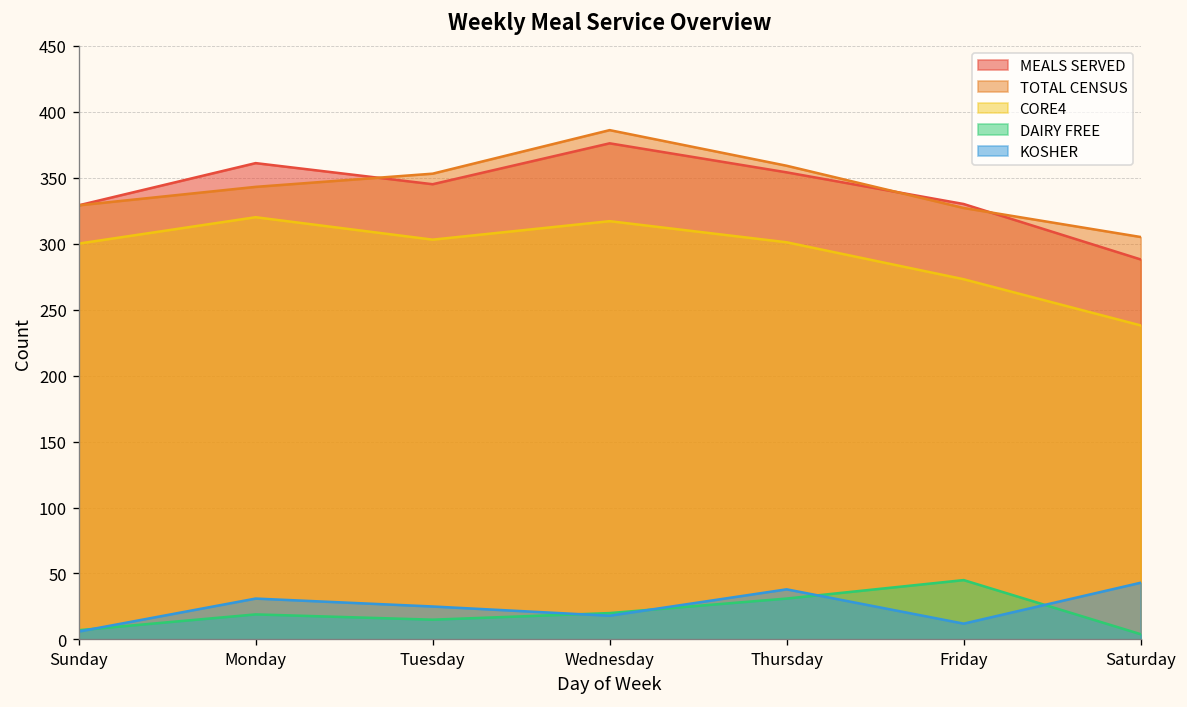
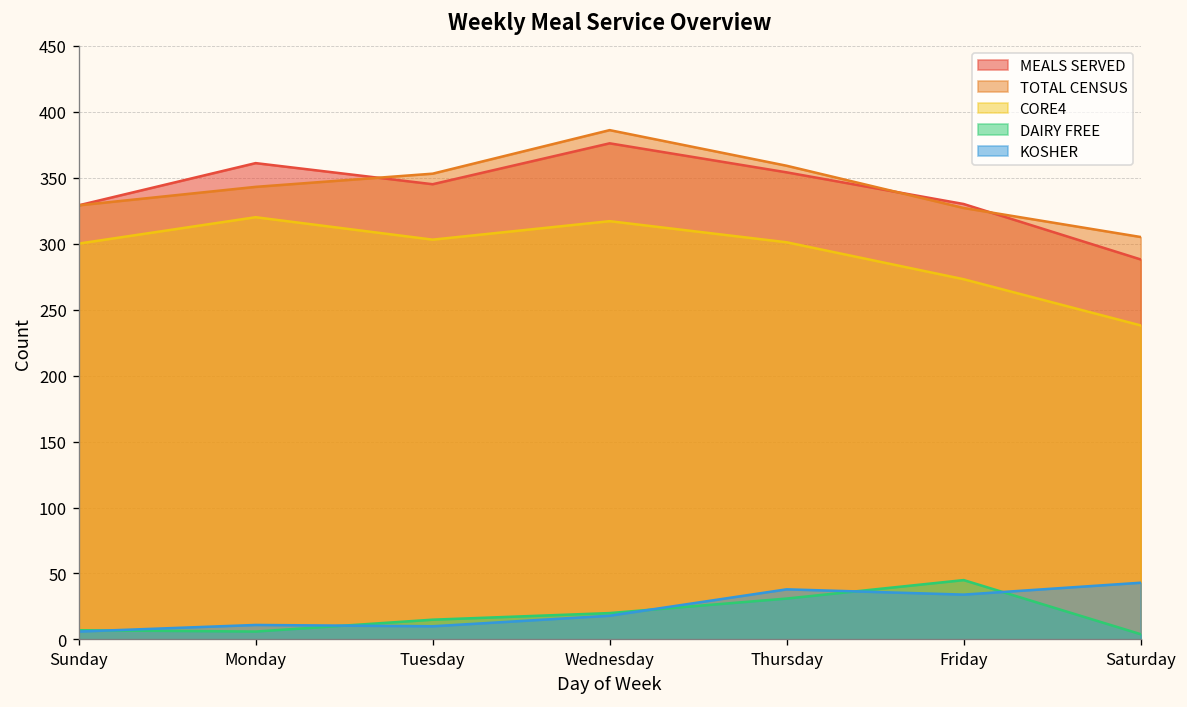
  {
    "DAIRY FREE": {
-     "Monday": 19,
+     "Monday": 6,
      "Tuesday": 15,
      "Thursday": 31,
      "Friday": 45,
      "Saturday": 4
    },
    "KOSHER": {
-     "Monday": 31,
-     "Tuesday": 25,
+     "Monday": 11,
+     "Tuesday": 10,
      "Thursday": 38,
-     "Friday": 12,
+     "Friday": 34,
      "Saturday": 43
    }
  }
